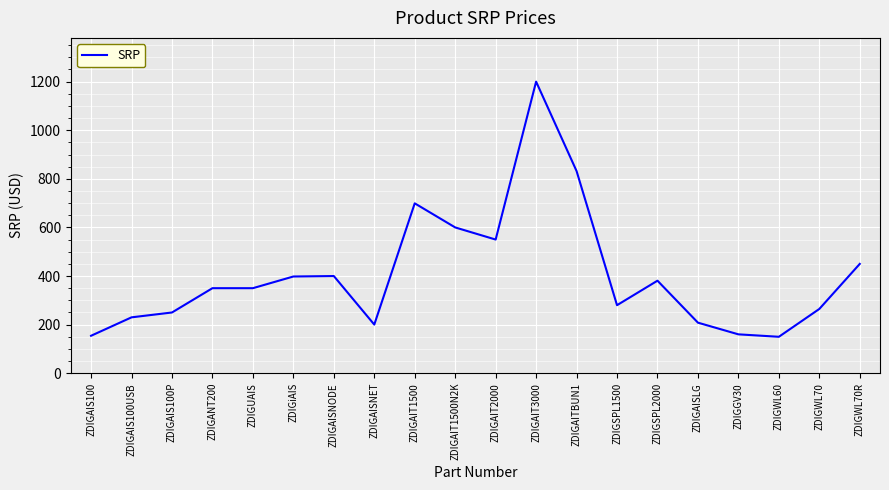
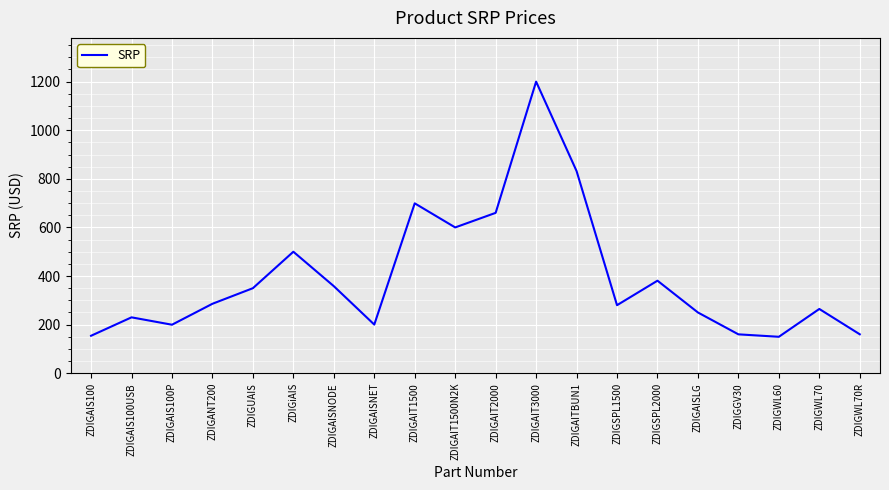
  {
    "ZDIGAIS100": 150,
    "ZDIGAIS100USB": 230,
-   "ZDIGAIS100P": 250,
-   "ZDIGANT200": 350,
+   "ZDIGAIS100P": 200,
+   "ZDIGANT200": 290,
    "ZDIGUAIS": 350,
-   "ZDIGiAIS": 400,
-   "ZDIGAISNODE": 400,
+   "ZDIGiAIS": 500,
+   "ZDIGAISNODE": 360,
    "ZDIGAISNET": 200,
    "ZDIGAIT1500": 700,
    "ZDIGAIT1500N2K": 600,
-   "ZDIGAIT2000": 550,
+   "ZDIGAIT2000": 660,
    "ZDIGAIT3000": 1200,
    "ZDIGAITBUN1": 830,
    "ZDIGSPL1500": 280,
    "ZDIGSPL2000": 380,
-   "ZDIGAISLG": 210,
+   "ZDIGAISLG": 250,
    "ZDIGGV30": 160,
    "ZDIGWL60": 150,
    "ZDIGWL70": 260,
-   "ZDIGWL70R": 450
+   "ZDIGWL70R": 160
  }
